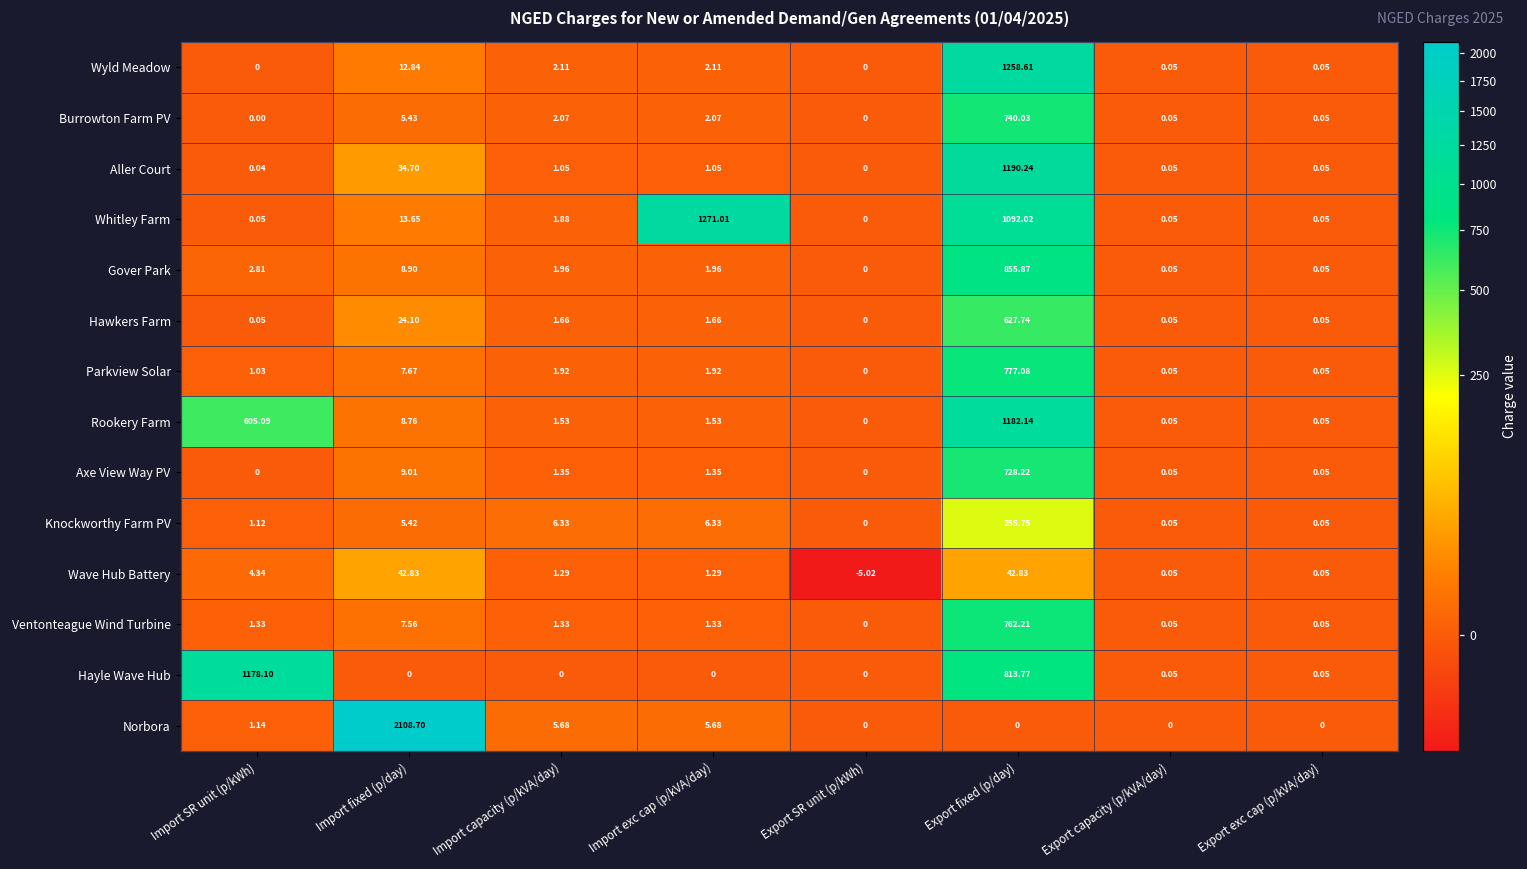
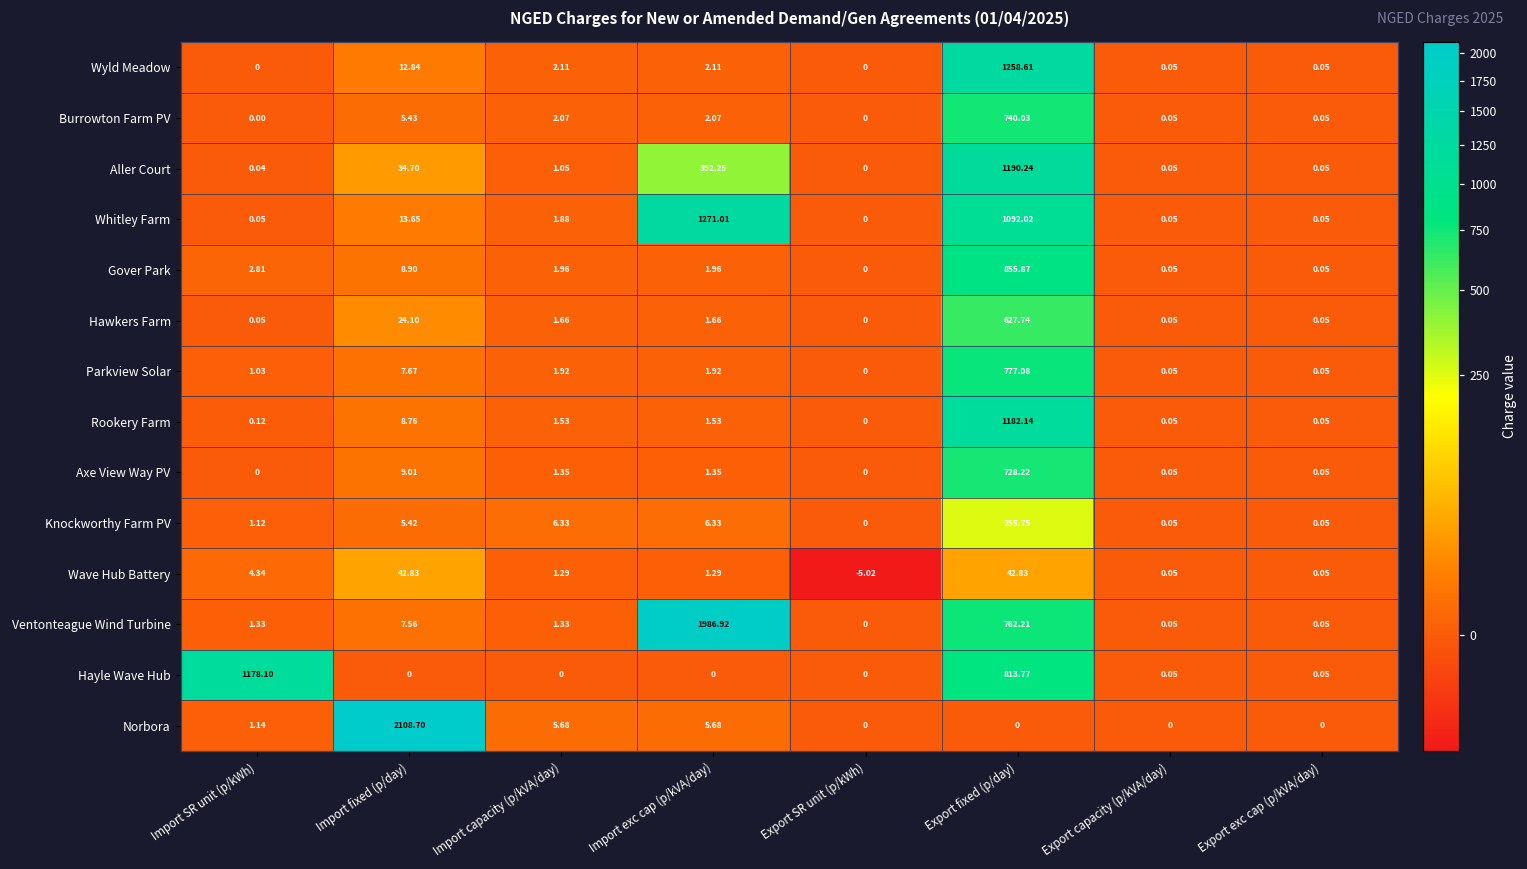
  {
    "Wyld Meadow": {
      "Import SR unit (p/kWh)": 0,
      "Import fixed (p/day)": 12.84,
      "Import capacity (p/kVA/day)": 2.11,
      "Import exc cap (p/kVA/day)": 2.11,
      "Export SR unit (p/kWh)": 0,
      "Export fixed (p/day)": 1258.61,
      "Export capacity (p/kVA/day)": 0.05,
      "Export exc cap (p/kVA/day)": 0.05
    },
    "Burrowton Farm PV": {
      "Import SR unit (p/kWh)": 0.00,
      "Import fixed (p/day)": 5.43,
      "Import capacity (p/kVA/day)": 2.07,
      "Import exc cap (p/kVA/day)": 2.07,
      "Export SR unit (p/kWh)": 0,
      "Export fixed (p/day)": 740.03,
      "Export capacity (p/kVA/day)": 0.05,
      "Export exc cap (p/kVA/day)": 0.05
    },
    "Aller Court": {
      "Import SR unit (p/kWh)": 0.04,
      "Import fixed (p/day)": 34.70,
      "Import capacity (p/kVA/day)": 1.05,
-     "Import exc cap (p/kVA/day)": 1.05,
+     "Import exc cap (p/kVA/day)": 392.25,
      "Export SR unit (p/kWh)": 0,
      "Export fixed (p/day)": 1190.24,
      "Export capacity (p/kVA/day)": 0.05,
      "Export exc cap (p/kVA/day)": 0.05
    },
    "Whitley Farm": {
      "Import SR unit (p/kWh)": 0.05,
      "Import fixed (p/day)": 13.65,
      "Import capacity (p/kVA/day)": 1.88,
      "Import exc cap (p/kVA/day)": 1271.01,
      "Export SR unit (p/kWh)": 0,
      "Export fixed (p/day)": 1092.02,
      "Export capacity (p/kVA/day)": 0.05,
      "Export exc cap (p/kVA/day)": 0.05
    },
    "Gover Park": {
      "Import SR unit (p/kWh)": 2.81,
      "Import fixed (p/day)": 8.90,
      "Import capacity (p/kVA/day)": 1.96,
      "Import exc cap (p/kVA/day)": 1.96,
      "Export SR unit (p/kWh)": 0,
      "Export fixed (p/day)": 855.87,
      "Export capacity (p/kVA/day)": 0.05,
      "Export exc cap (p/kVA/day)": 0.05
    },
    "Hawkers Farm": {
      "Import SR unit (p/kWh)": 0.05,
      "Import fixed (p/day)": 24.10,
      "Import capacity (p/kVA/day)": 1.66,
      "Import exc cap (p/kVA/day)": 1.66,
      "Export SR unit (p/kWh)": 0,
      "Export fixed (p/day)": 627.74,
      "Export capacity (p/kVA/day)": 0.05,
      "Export exc cap (p/kVA/day)": 0.05
    },
    "Parkview Solar": {
      "Import SR unit (p/kWh)": 1.03,
      "Import fixed (p/day)": 7.67,
      "Import capacity (p/kVA/day)": 1.92,
      "Import exc cap (p/kVA/day)": 1.92,
      "Export SR unit (p/kWh)": 0,
      "Export fixed (p/day)": 777.08,
      "Export capacity (p/kVA/day)": 0.05,
      "Export exc cap (p/kVA/day)": 0.05
    },
    "Rookery Farm": {
-     "Import SR unit (p/kWh)": 605.09,
+     "Import SR unit (p/kWh)": 0.12,
      "Import fixed (p/day)": 8.76,
      "Import capacity (p/kVA/day)": 1.53,
      "Import exc cap (p/kVA/day)": 1.53,
      "Export SR unit (p/kWh)": 0,
      "Export fixed (p/day)": 1182.14,
      "Export capacity (p/kVA/day)": 0.05,
      "Export exc cap (p/kVA/day)": 0.05
    },
    "Axe View Way PV": {
      "Import SR unit (p/kWh)": 0,
      "Import fixed (p/day)": 9.01,
      "Import capacity (p/kVA/day)": 1.35,
      "Import exc cap (p/kVA/day)": 1.35,
      "Export SR unit (p/kWh)": 0,
      "Export fixed (p/day)": 728.22,
      "Export capacity (p/kVA/day)": 0.05,
      "Export exc cap (p/kVA/day)": 0.05
    },
    "Knockworthy Farm PV": {
      "Import SR unit (p/kWh)": 1.12,
      "Import fixed (p/day)": 5.42,
      "Import capacity (p/kVA/day)": 6.33,
      "Import exc cap (p/kVA/day)": 6.33,
      "Export SR unit (p/kWh)": 0,
      "Export fixed (p/day)": 255.75,
      "Export capacity (p/kVA/day)": 0.05,
      "Export exc cap (p/kVA/day)": 0.05
    },
    "Wave Hub Battery": {
      "Import SR unit (p/kWh)": 4.34,
      "Import fixed (p/day)": 42.83,
      "Import capacity (p/kVA/day)": 1.29,
      "Import exc cap (p/kVA/day)": 1.29,
      "Export SR unit (p/kWh)": -5.02,
      "Export fixed (p/day)": 42.83,
      "Export capacity (p/kVA/day)": 0.05,
      "Export exc cap (p/kVA/day)": 0.05
    },
    "Ventonteague Wind Turbine": {
      "Import SR unit (p/kWh)": 1.33,
      "Import fixed (p/day)": 7.56,
      "Import capacity (p/kVA/day)": 1.33,
-     "Import exc cap (p/kVA/day)": 1.33,
+     "Import exc cap (p/kVA/day)": 1986.92,
      "Export SR unit (p/kWh)": 0,
      "Export fixed (p/day)": 762.21,
      "Export capacity (p/kVA/day)": 0.05,
      "Export exc cap (p/kVA/day)": 0.05
    },
    "Hayle Wave Hub": {
      "Import SR unit (p/kWh)": 1178.10,
      "Import fixed (p/day)": 0,
      "Import capacity (p/kVA/day)": 0,
      "Import exc cap (p/kVA/day)": 0,
      "Export SR unit (p/kWh)": 0,
      "Export fixed (p/day)": 813.77,
      "Export capacity (p/kVA/day)": 0.05,
      "Export exc cap (p/kVA/day)": 0.05
    },
    "Norbora": {
      "Import SR unit (p/kWh)": 1.14,
      "Import fixed (p/day)": 2108.70,
      "Import capacity (p/kVA/day)": 5.68,
      "Import exc cap (p/kVA/day)": 5.68,
      "Export SR unit (p/kWh)": 0,
      "Export fixed (p/day)": 0,
      "Export capacity (p/kVA/day)": 0,
      "Export exc cap (p/kVA/day)": 0
    }
  }
